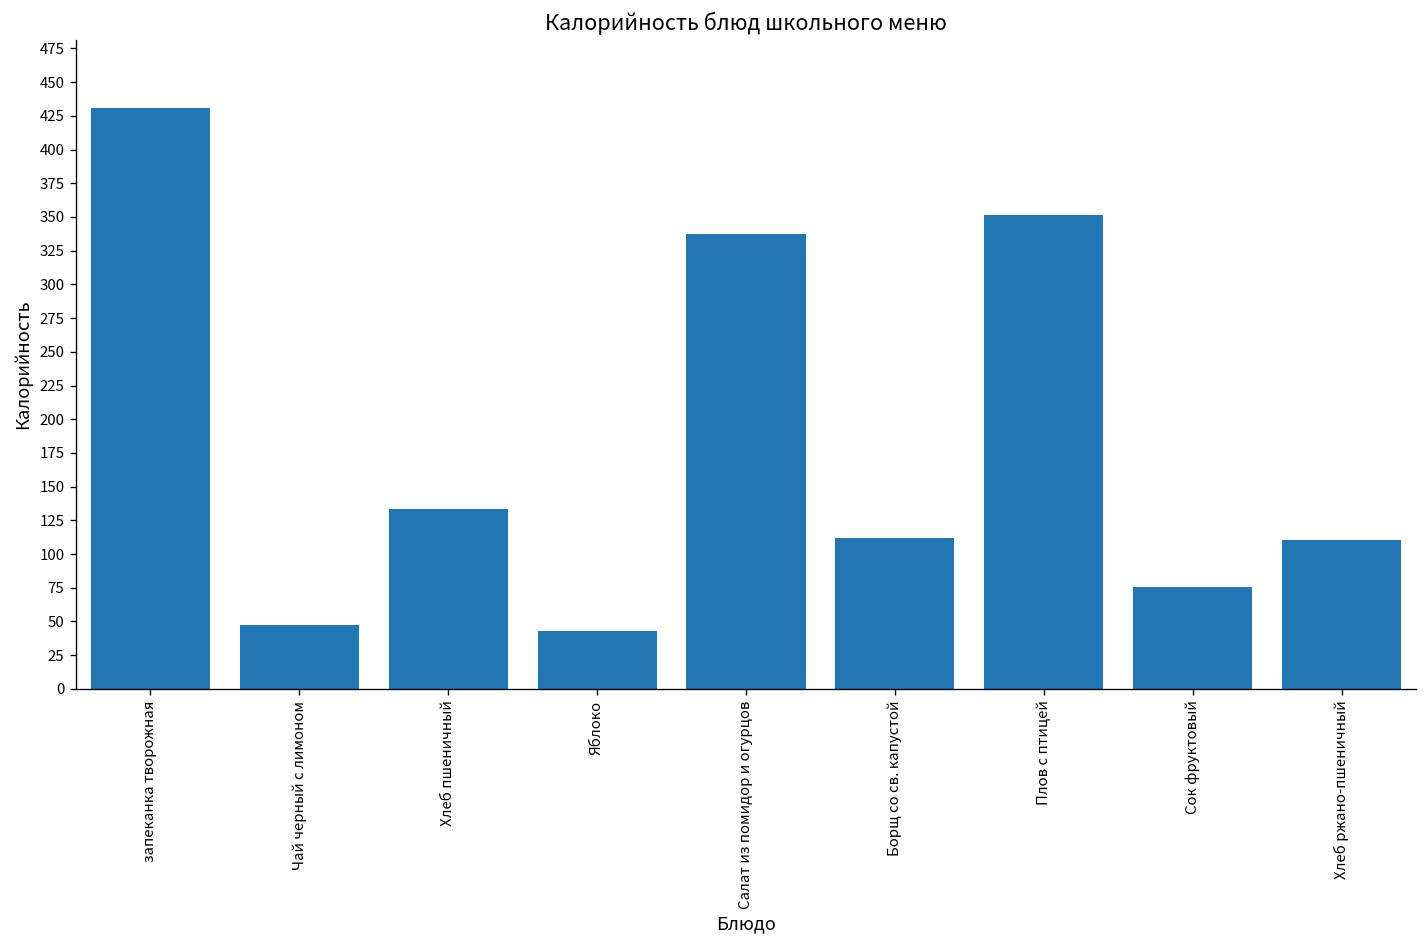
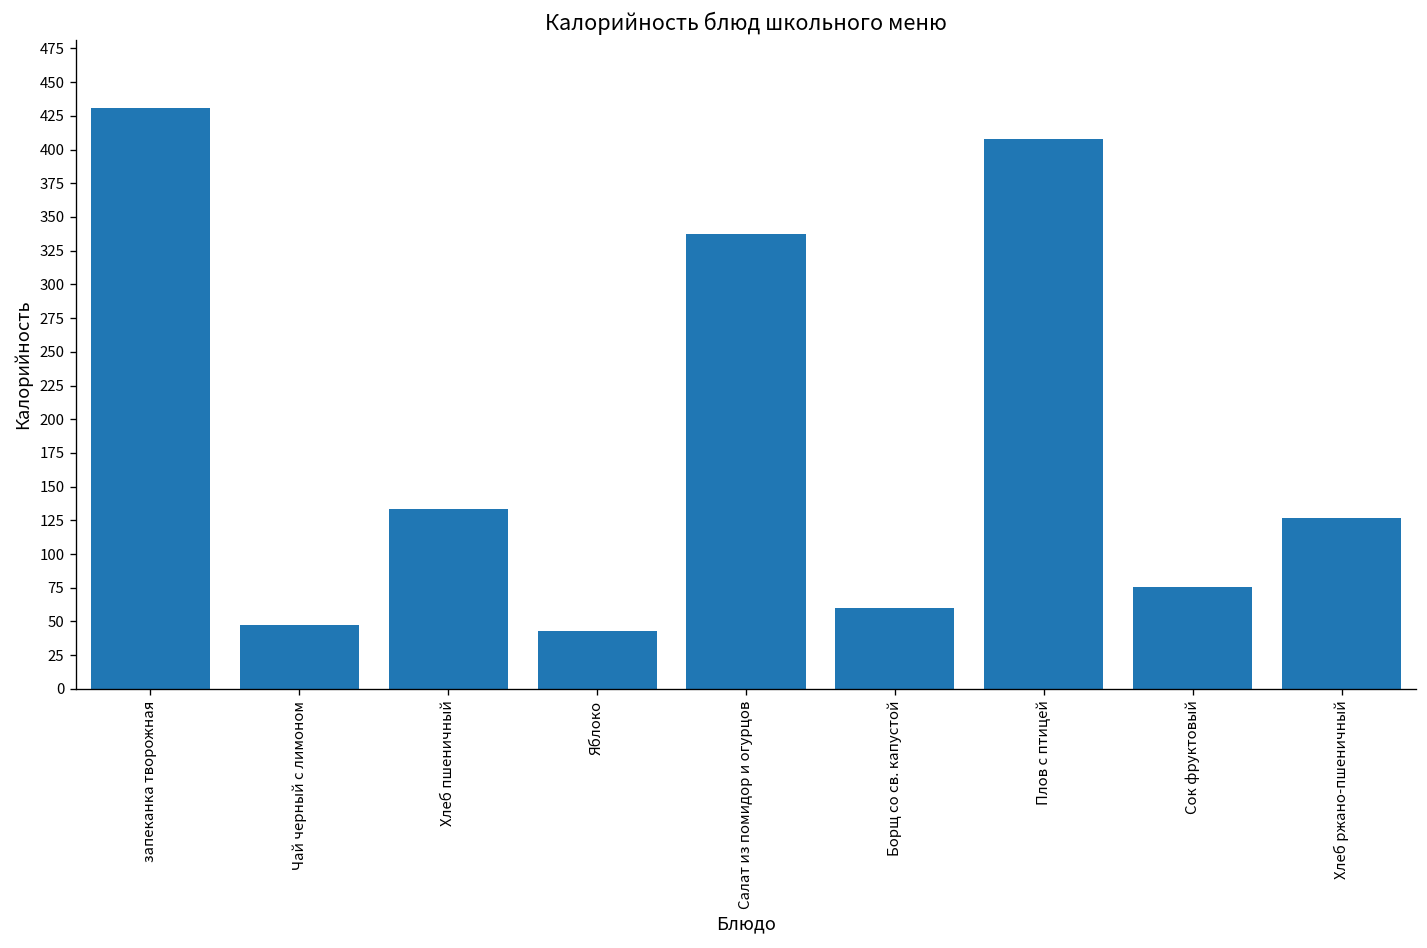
  {
    "запеканка творожная": 431,
    "Чай черный с лимоном": 47,
    "Хлеб пшеничный": 133,
    "Яблоко": 43,
    "Салат из помидор и огурцов": 337,
-   "Борщ со св. капустой": 112,
-   "Плов с птицей": 352,
+   "Борщ со св. капустой": 60,
+   "Плов с птицей": 408,
    "Сок фруктовый": 76,
-   "Хлеб ржано-пшеничный": 111
+   "Хлеб ржано-пшеничный": 127
  }
